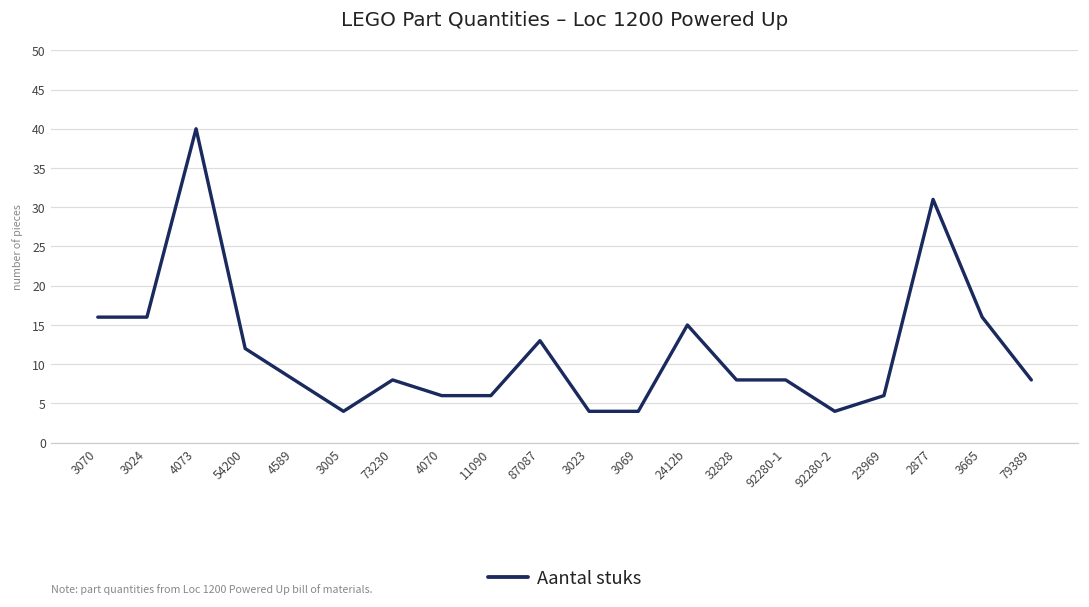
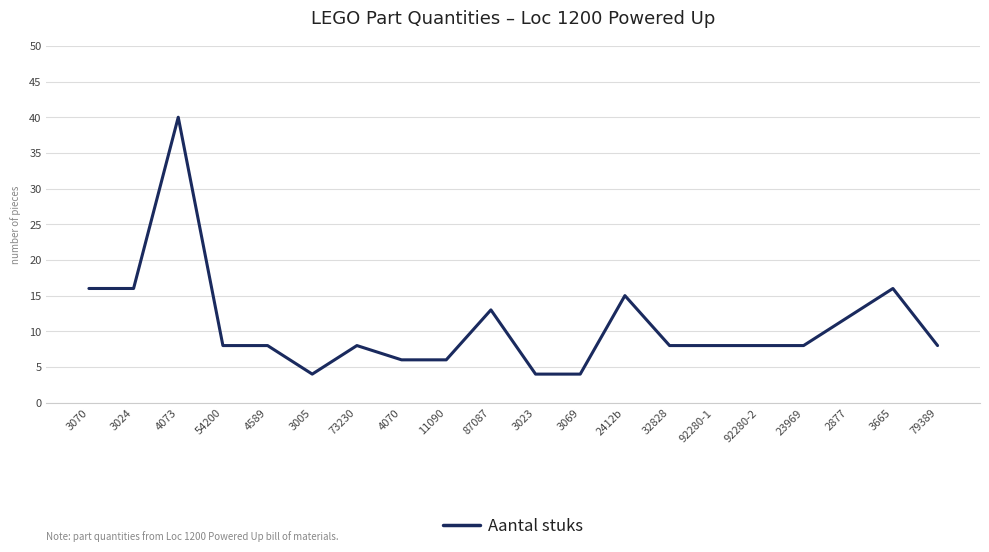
  {
    "3070": 16,
    "3024": 16,
    "4073": 40,
-   "54200": 12,
+   "54200": 8,
    "4589": 8,
    "3005": 4,
    "73230": 8,
    "4070": 6,
    "11090": 6,
    "87087": 13,
    "3023": 4,
    "3069": 4,
    "2412b": 15,
    "32828": 8,
    "92280-1": 8,
-   "92280-2": 4,
-   "23969": 6,
-   "2877": 31,
+   "92280-2": 8,
+   "23969": 8,
+   "2877": 12,
    "3665": 16,
    "79389": 8
  }
